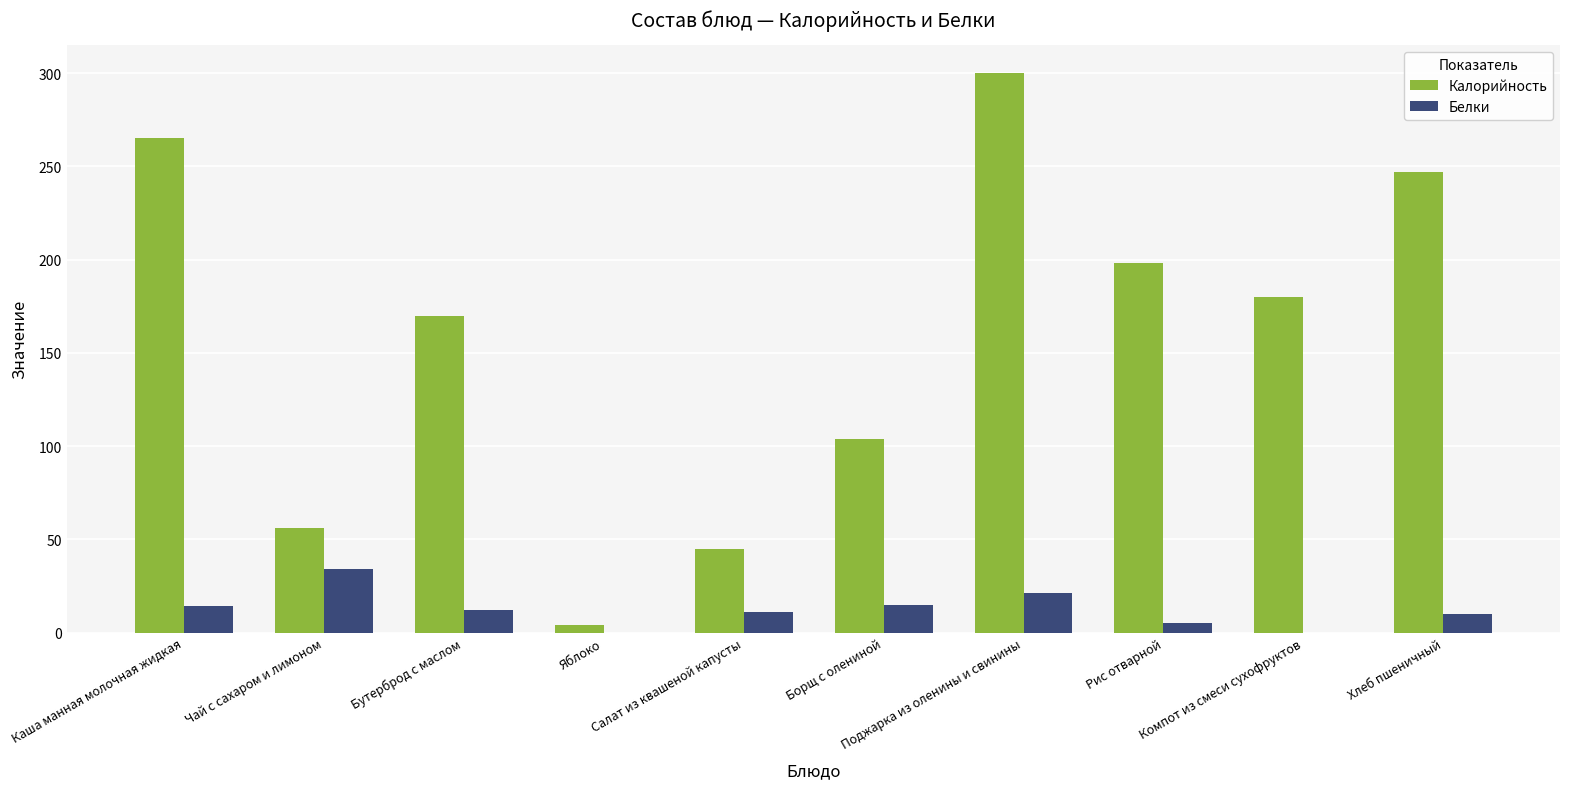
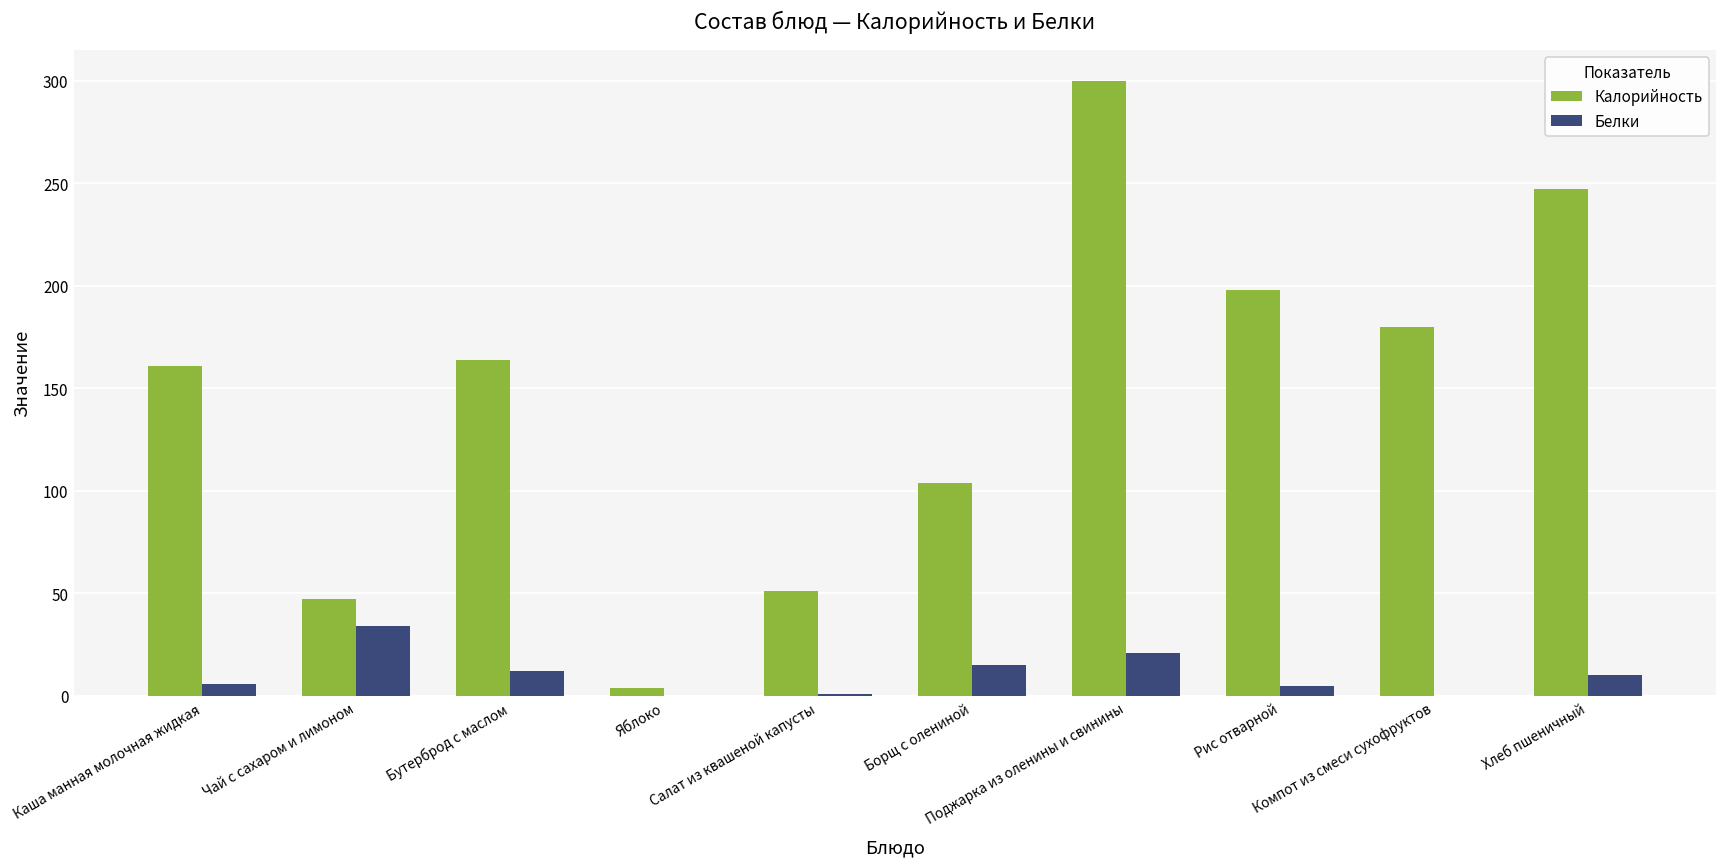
  {
    "Калорийность": {
-     "Каша манная молочная жидкая": 265,
-     "Чай с сахаром и лимоном": 56,
-     "Бутерброд с маслом": 170,
+     "Каша манная молочная жидкая": 161,
+     "Чай с сахаром и лимоном": 47,
+     "Бутерброд с маслом": 164,
      "Яблоко": 4,
-     "Салат из квашеной капусты": 45,
+     "Салат из квашеной капусты": 51,
      "Борщ с олениной": 104,
      "Поджарка из оленины и свинины": 300,
      "Рис отварной": 198,
      "Компот из смеси сухофруктов": 180,
      "Хлеб пшеничный": 247
    },
    "Белки": {
-     "Каша манная молочная жидкая": 14,
+     "Каша манная молочная жидкая": 6,
      "Чай с сахаром и лимоном": 34,
      "Бутерброд с маслом": 12,
      "Яблоко": 0,
-     "Салат из квашеной капусты": 11,
+     "Салат из квашеной капусты": 1,
      "Борщ с олениной": 15,
      "Поджарка из оленины и свинины": 21,
      "Рис отварной": 5,
      "Компот из смеси сухофруктов": 0,
      "Хлеб пшеничный": 10
    }
  }
